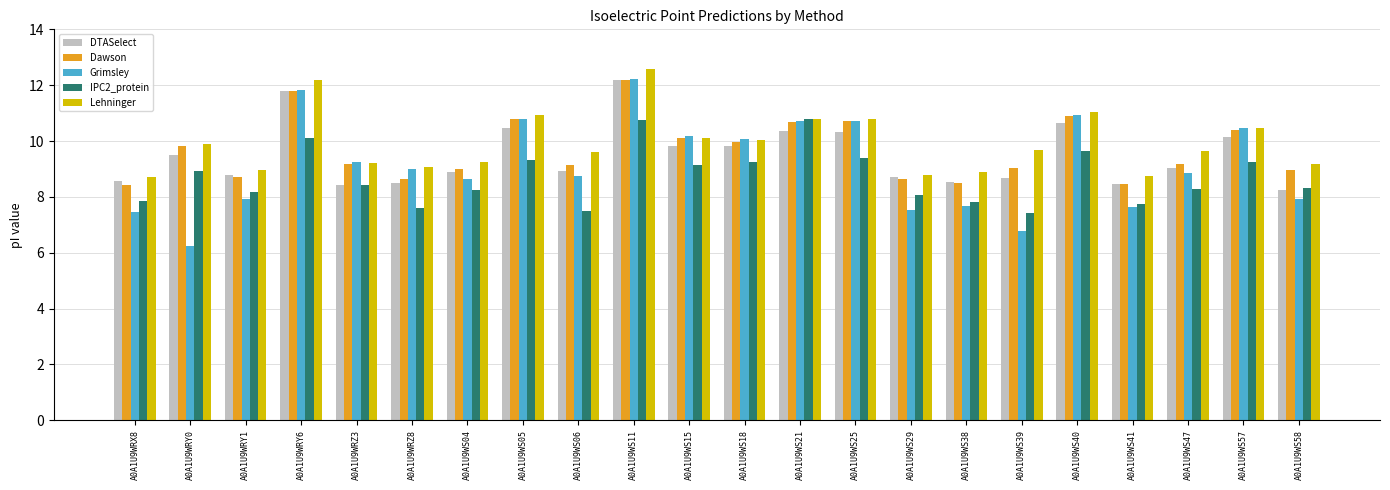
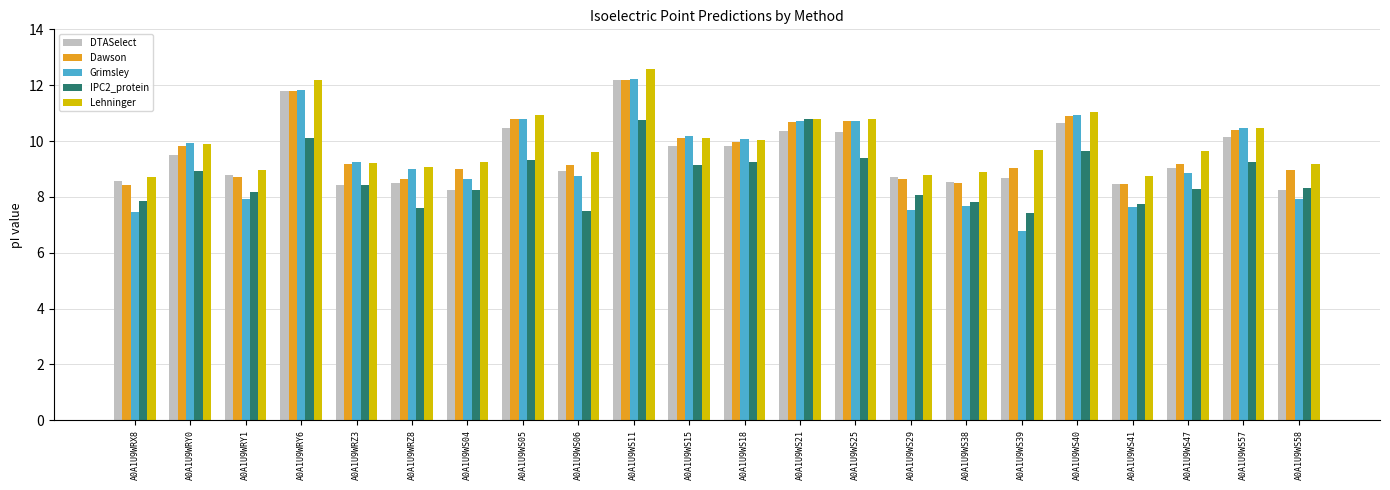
  {
    "DTASelect": {
      "A0A1U9WRX8": 8.6,
      "A0A1U9WRY0": 9.5,
      "A0A1U9WRY1": 8.8,
      "A0A1U9WRY6": 11.8,
      "A0A1U9WRZ3": 8.4,
      "A0A1U9WRZ8": 8.5,
-     "A0A1U9WS04": 8.9,
+     "A0A1U9WS04": 8.2,
      "A0A1U9WS05": 10.5,
      "A0A1U9WS06": 8.9,
      "A0A1U9WS11": 12.2,
      "A0A1U9WS15": 9.8,
      "A0A1U9WS18": 9.8,
      "A0A1U9WS21": 10.4,
      "A0A1U9WS25": 10.3,
      "A0A1U9WS29": 8.7,
      "A0A1U9WS38": 8.5,
      "A0A1U9WS39": 8.7,
      "A0A1U9WS40": 10.6,
      "A0A1U9WS41": 8.4,
      "A0A1U9WS47": 9.0,
      "A0A1U9WS57": 10.1,
      "A0A1U9WS58": 8.2
    },
    "Grimsley": {
      "A0A1U9WRX8": 7.5,
-     "A0A1U9WRY0": 6.3,
+     "A0A1U9WRY0": 9.9,
      "A0A1U9WRY1": 7.9,
      "A0A1U9WRY6": 11.8,
      "A0A1U9WRZ3": 9.3,
      "A0A1U9WRZ8": 9.0,
      "A0A1U9WS04": 8.6,
      "A0A1U9WS05": 10.8,
      "A0A1U9WS06": 8.8,
      "A0A1U9WS11": 12.2,
      "A0A1U9WS15": 10.2,
      "A0A1U9WS18": 10.1,
      "A0A1U9WS21": 10.7,
      "A0A1U9WS25": 10.7,
      "A0A1U9WS29": 7.5,
      "A0A1U9WS38": 7.7,
      "A0A1U9WS39": 6.8,
      "A0A1U9WS40": 11.0,
      "A0A1U9WS41": 7.6,
      "A0A1U9WS47": 8.8,
      "A0A1U9WS57": 10.5,
      "A0A1U9WS58": 7.9
    },
    "IPC2_protein": {
      "A0A1U9WRX8": 7.8,
      "A0A1U9WRY0": 8.9,
      "A0A1U9WRY1": 8.2,
      "A0A1U9WRY6": 10.1,
      "A0A1U9WRZ3": 8.4,
      "A0A1U9WRZ8": 7.6,
      "A0A1U9WS04": 8.2,
      "A0A1U9WS05": 9.3,
      "A0A1U9WS06": 7.5,
      "A0A1U9WS11": 10.7,
      "A0A1U9WS15": 9.2,
      "A0A1U9WS18": 9.2,
      "A0A1U9WS21": 10.8,
      "A0A1U9WS25": 9.4,
      "A0A1U9WS29": 8.1,
      "A0A1U9WS38": 7.8,
      "A0A1U9WS39": 7.4,
      "A0A1U9WS40": 9.6,
      "A0A1U9WS41": 7.7,
      "A0A1U9WS47": 8.3,
      "A0A1U9WS57": 9.3,
      "A0A1U9WS58": 8.3
    }
  }
